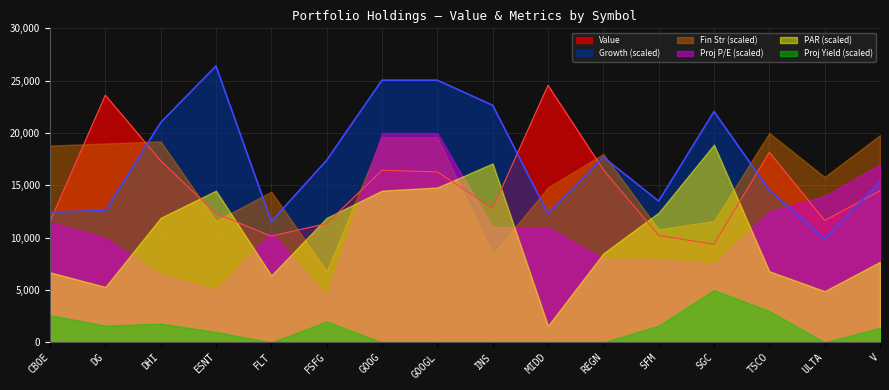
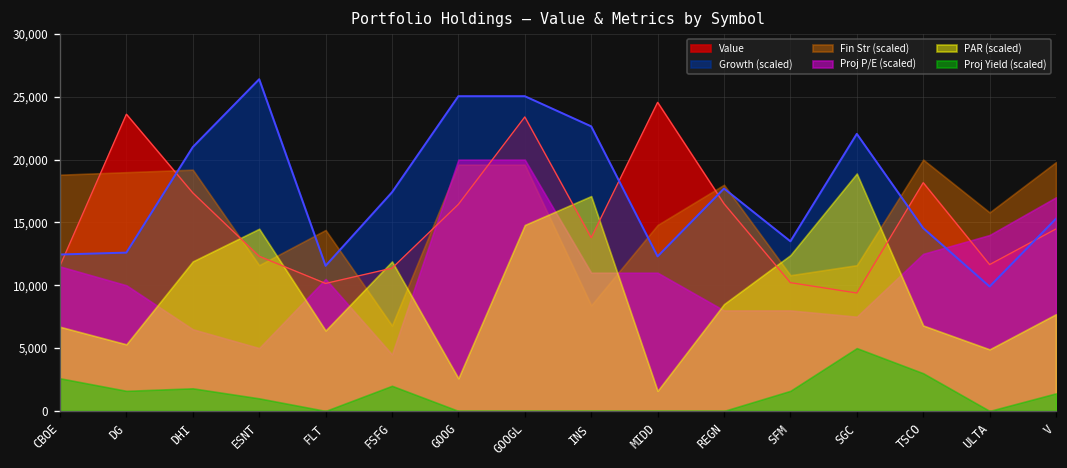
  {
    "Value": {
      "DG": "23,600",
      "DHI": "17,400",
      "ESNT": "12,300",
      "FLT": "10,100",
      "FSFG": "11,400",
      "GOOG": "16,400",
-     "GOOGL": "16,300",
-     "INS": "12,800",
+     "GOOGL": "23,400",
+     "INS": "13,800",
      "MIDD": "24,600",
      "REGN": "16,500",
      "SFM": "10,200",
      "SGC": "9,400",
      "TSCO": "18,200",
      "ULTA": "11,600",
      "V": "14,500"
    },
    "Growth (scaled)": {
      "CBOE": "12,500",
      "DG": "12,600",
      "DHI": "21,000",
      "ESNT": "26,400",
      "FLT": "11,600",
      "FSFG": "17,400",
      "GOOG": "25,100",
      "GOOGL": "25,100",
      "INS": "22,700",
      "MIDD": "12,300",
      "REGN": "17,700",
      "SFM": "13,500",
      "SGC": "22,100",
      "TSCO": "14,600",
      "ULTA": "9,900",
      "V": "15,300"
    },
    "Fin Str (scaled)": {
      "CBOE": "18,800",
      "DG": "19,000",
      "DHI": "19,200",
      "ESNT": "11,600",
      "FLT": "14,400",
      "FSFG": "6,800",
      "GOOG": "19,600",
      "GOOGL": "19,600",
      "INS": "8,400",
      "MIDD": "14,800",
      "REGN": "18,000",
      "SFM": "10,800",
      "SGC": "11,600",
      "TSCO": "20,000",
      "ULTA": "15,800",
      "V": "19,800"
    },
    "Proj P/E (scaled)": {
      "DG": "10,000",
      "DHI": "6,500",
      "ESNT": "5,000",
      "FLT": "10,500",
      "FSFG": "4,500",
      "GOOG": "20,000",
      "GOOGL": "20,000",
      "INS": "11,000",
      "MIDD": "11,000",
      "REGN": "8,000",
      "SFM": "8,000",
      "SGC": "7,500",
      "TSCO": "12,500",
      "ULTA": "14,000",
      "V": "17,000"
    },
    "PAR (scaled)": {
      "CBOE": "6,700",
      "DG": "5,300",
      "DHI": "11,900",
      "ESNT": "14,500",
      "FLT": "6,400",
      "FSFG": "11,900",
-     "GOOG": "14,500",
+     "GOOG": "2,600",
      "GOOGL": "14,800",
      "INS": "17,100",
      "MIDD": "1,600",
      "REGN": "8,500",
      "SFM": "12,400",
      "SGC": "18,900",
      "TSCO": "6,800",
      "ULTA": "4,900",
      "V": "7,700"
    },
    "Proj Yield (scaled)": {
      "CBOE": "2,600",
      "DG": "1,600",
      "DHI": "1,800",
      "ESNT": "1,000",
      "FLT": "0",
      "FSFG": "2,000",
      "GOOG": "0",
      "GOOGL": "0",
      "INS": "0",
      "MIDD": "0",
      "REGN": "0",
      "SFM": "1,600",
      "SGC": "5,000",
      "TSCO": "3,000",
      "ULTA": "0",
      "V": "1,400"
    }
  }
